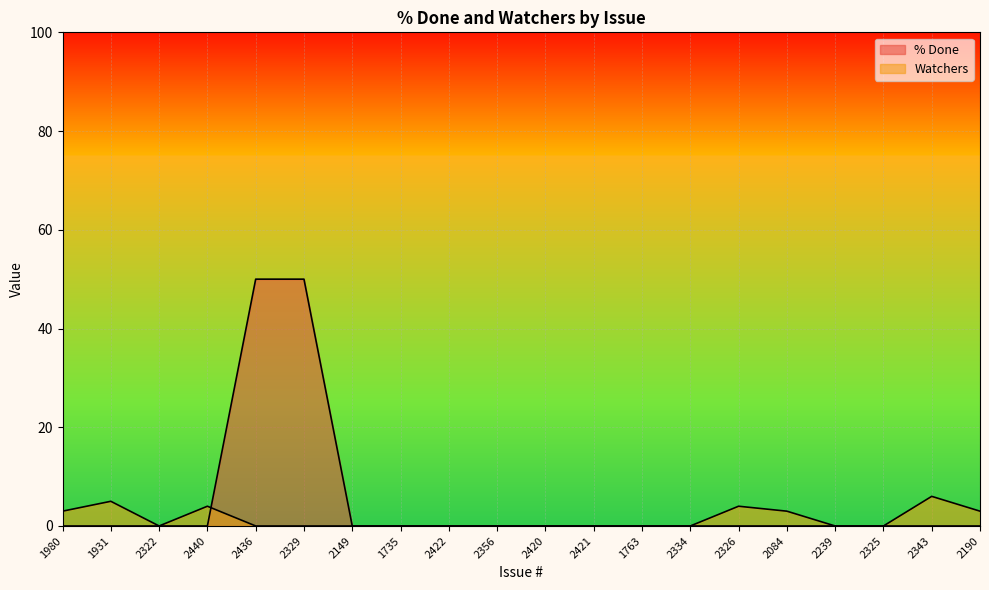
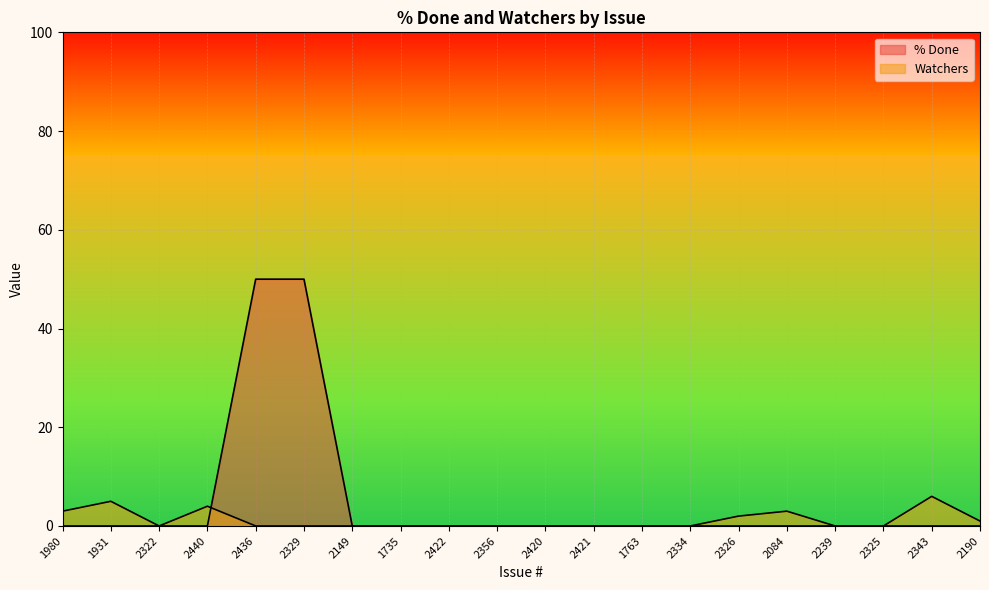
  {
    "% Done": {
      "1980": 0,
      "1931": 0,
      "2440": 0,
      "2436": 50,
      "2329": 50,
      "2326": 0,
      "2084": 0,
      "2343": 0,
      "2190": 0
    },
    "Watchers": {
      "1980": 3,
      "1931": 5,
      "2440": 4,
      "2436": 0,
      "2329": 0,
-     "2326": 4,
+     "2326": 2,
      "2084": 3,
      "2343": 6,
-     "2190": 3
+     "2190": 1
    }
  }
